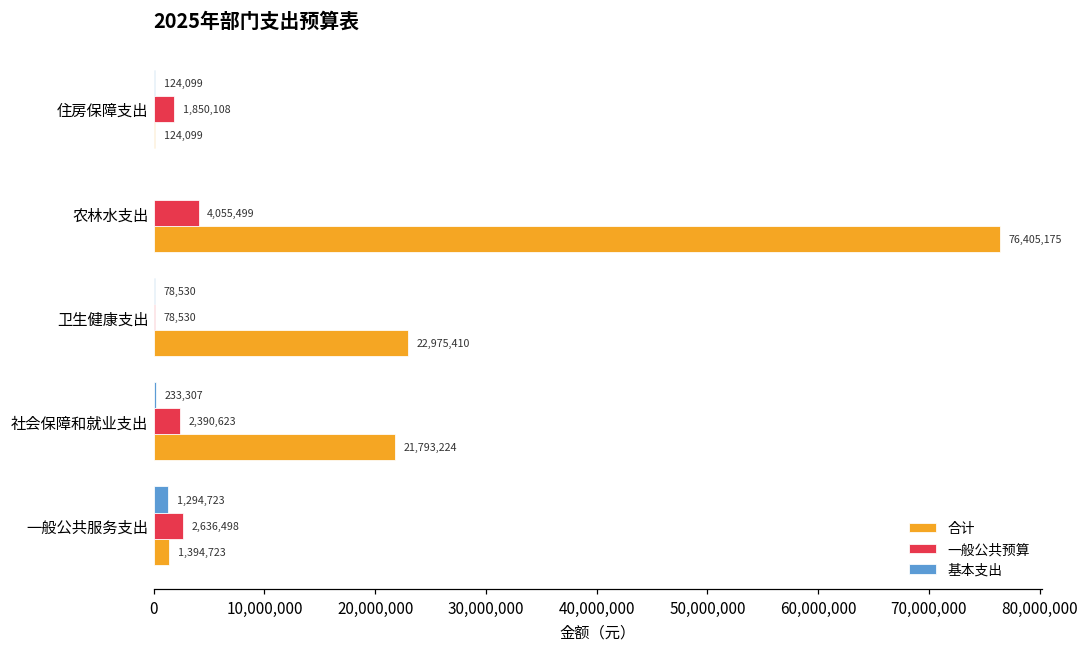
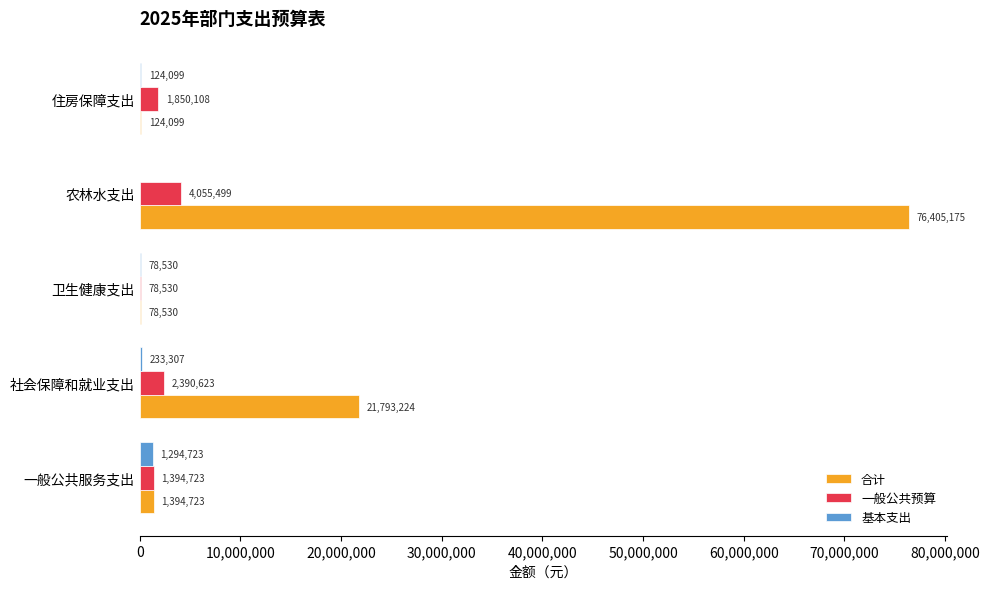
  {
    "合计": {
      "住房保障支出": "124,099",
      "农林水支出": "76,405,175",
-     "卫生健康支出": "22,975,410",
+     "卫生健康支出": "78,530",
      "社会保障和就业支出": "21,793,224",
      "一般公共服务支出": "1,394,723"
    },
    "一般公共预算": {
      "住房保障支出": "1,850,108",
      "农林水支出": "4,055,499",
      "卫生健康支出": "78,530",
      "社会保障和就业支出": "2,390,623",
-     "一般公共服务支出": "2,636,498"
+     "一般公共服务支出": "1,394,723"
    },
    "基本支出": {
      "住房保障支出": "124,099",
      "卫生健康支出": "78,530",
      "社会保障和就业支出": "233,307",
      "一般公共服务支出": "1,294,723"
    }
  }
